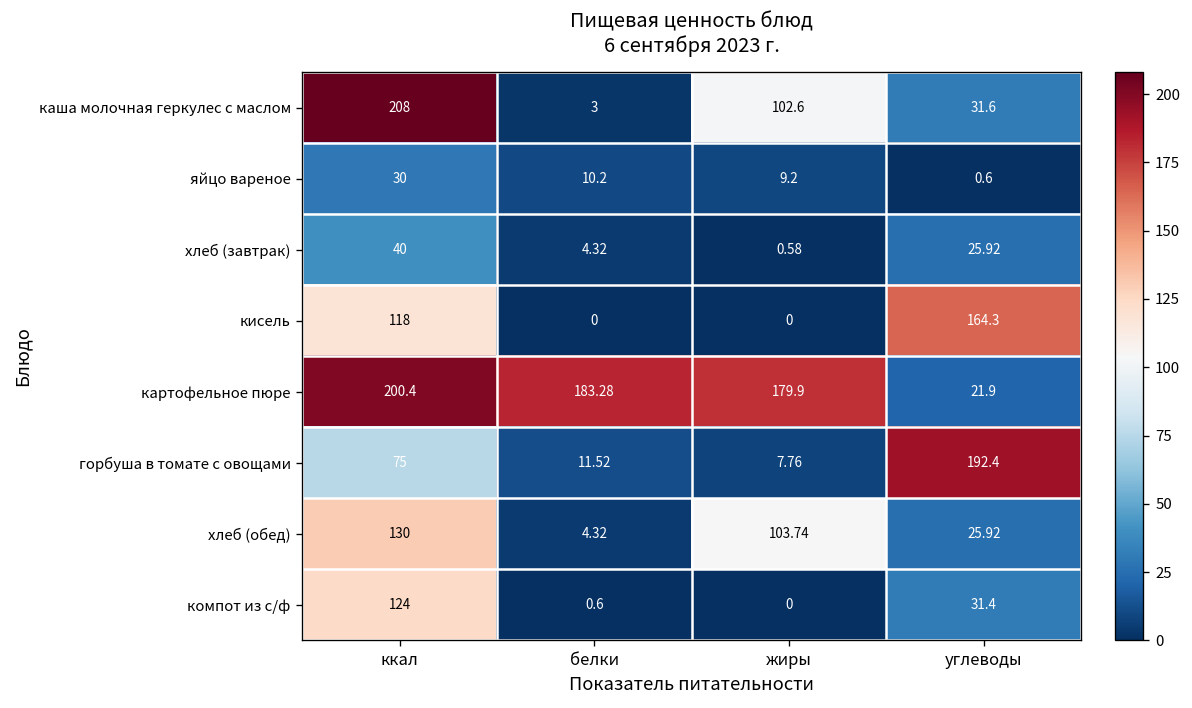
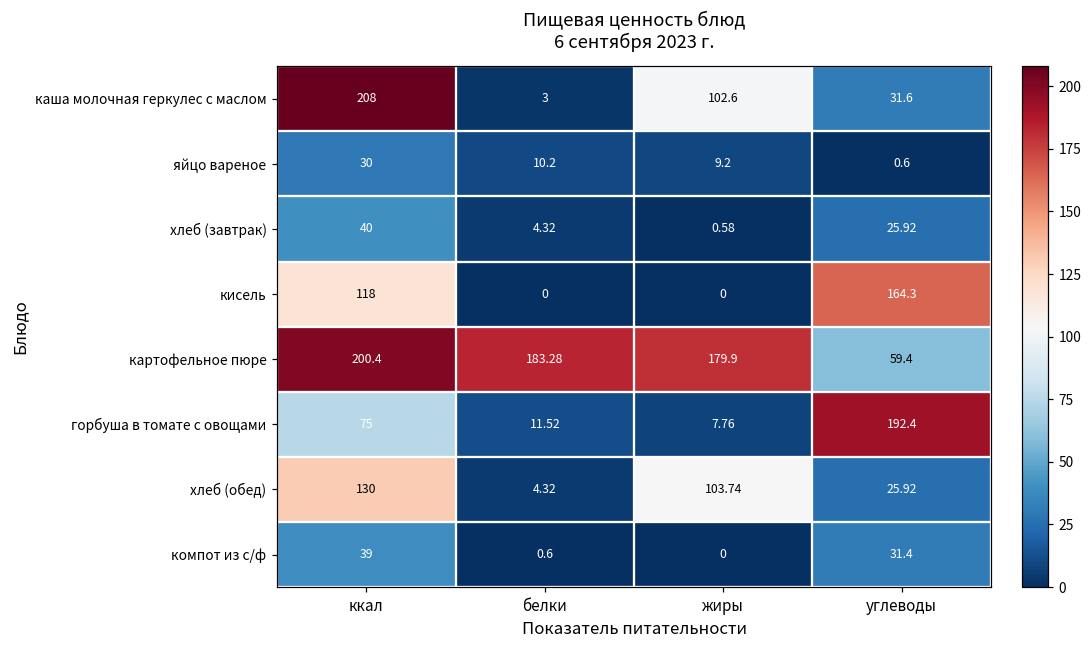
  {
    "каша молочная геркулес с маслом": {
      "ккал": 208,
      "белки": 3,
      "жиры": 102.6,
      "углеводы": 31.6
    },
    "яйцо вареное": {
      "ккал": 30,
      "белки": 10.2,
      "жиры": 9.2,
      "углеводы": 0.6
    },
    "хлеб (завтрак)": {
      "ккал": 40,
      "белки": 4.32,
      "жиры": 0.58,
      "углеводы": 25.92
    },
    "кисель": {
      "ккал": 118,
      "белки": 0,
      "жиры": 0,
      "углеводы": 164.3
    },
    "картофельное пюре": {
      "ккал": 200.4,
      "белки": 183.28,
      "жиры": 179.9,
-     "углеводы": 21.9
+     "углеводы": 59.4
    },
    "горбуша в томате с овощами": {
      "ккал": 75,
      "белки": 11.52,
      "жиры": 7.76,
      "углеводы": 192.4
    },
    "хлеб (обед)": {
      "ккал": 130,
      "белки": 4.32,
      "жиры": 103.74,
      "углеводы": 25.92
    },
    "компот из с/ф": {
-     "ккал": 124,
+     "ккал": 39,
      "белки": 0.6,
      "жиры": 0,
      "углеводы": 31.4
    }
  }
